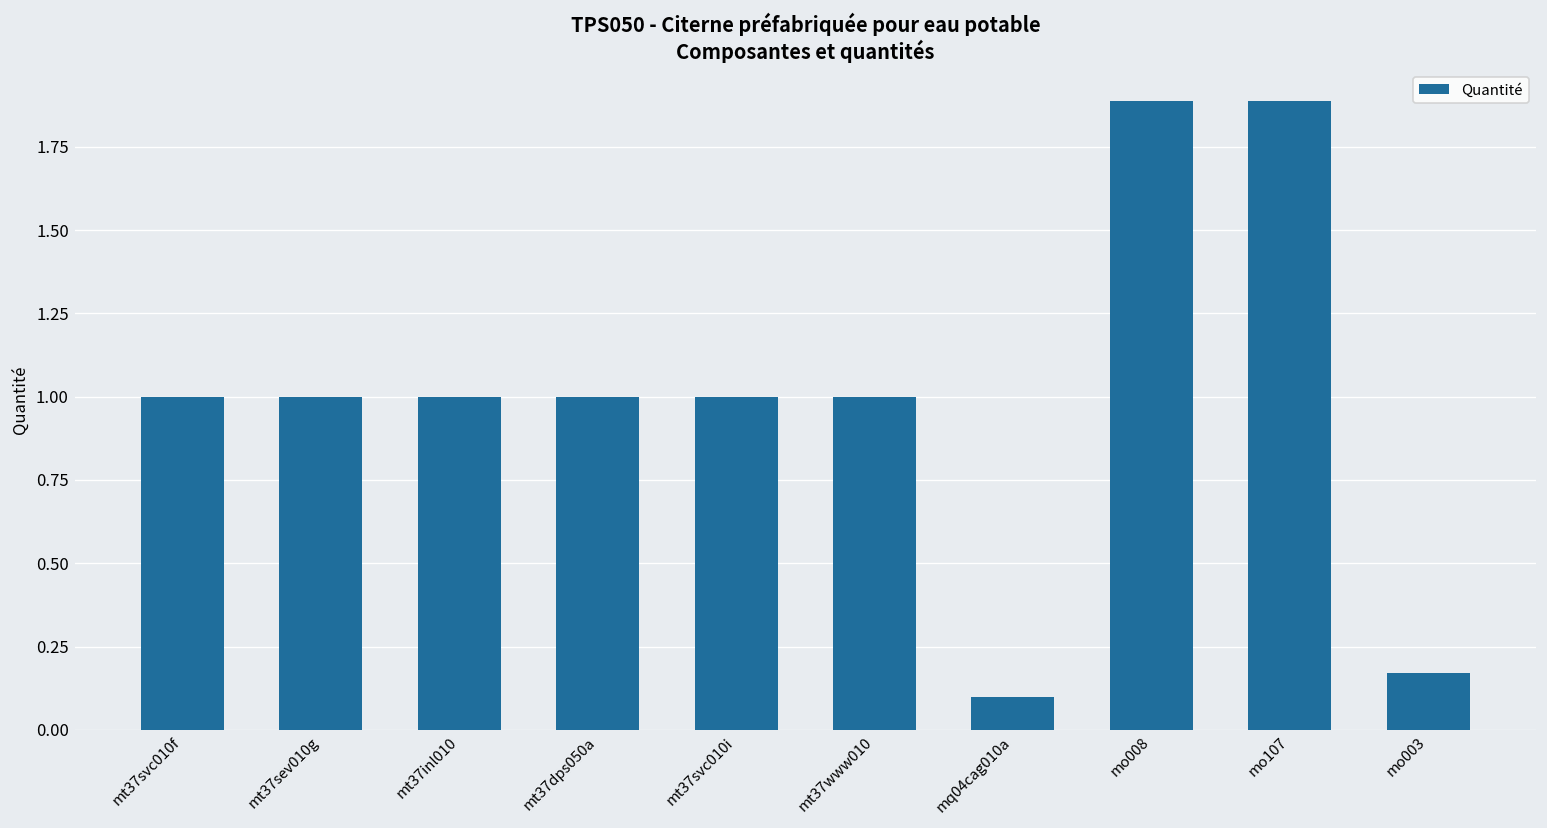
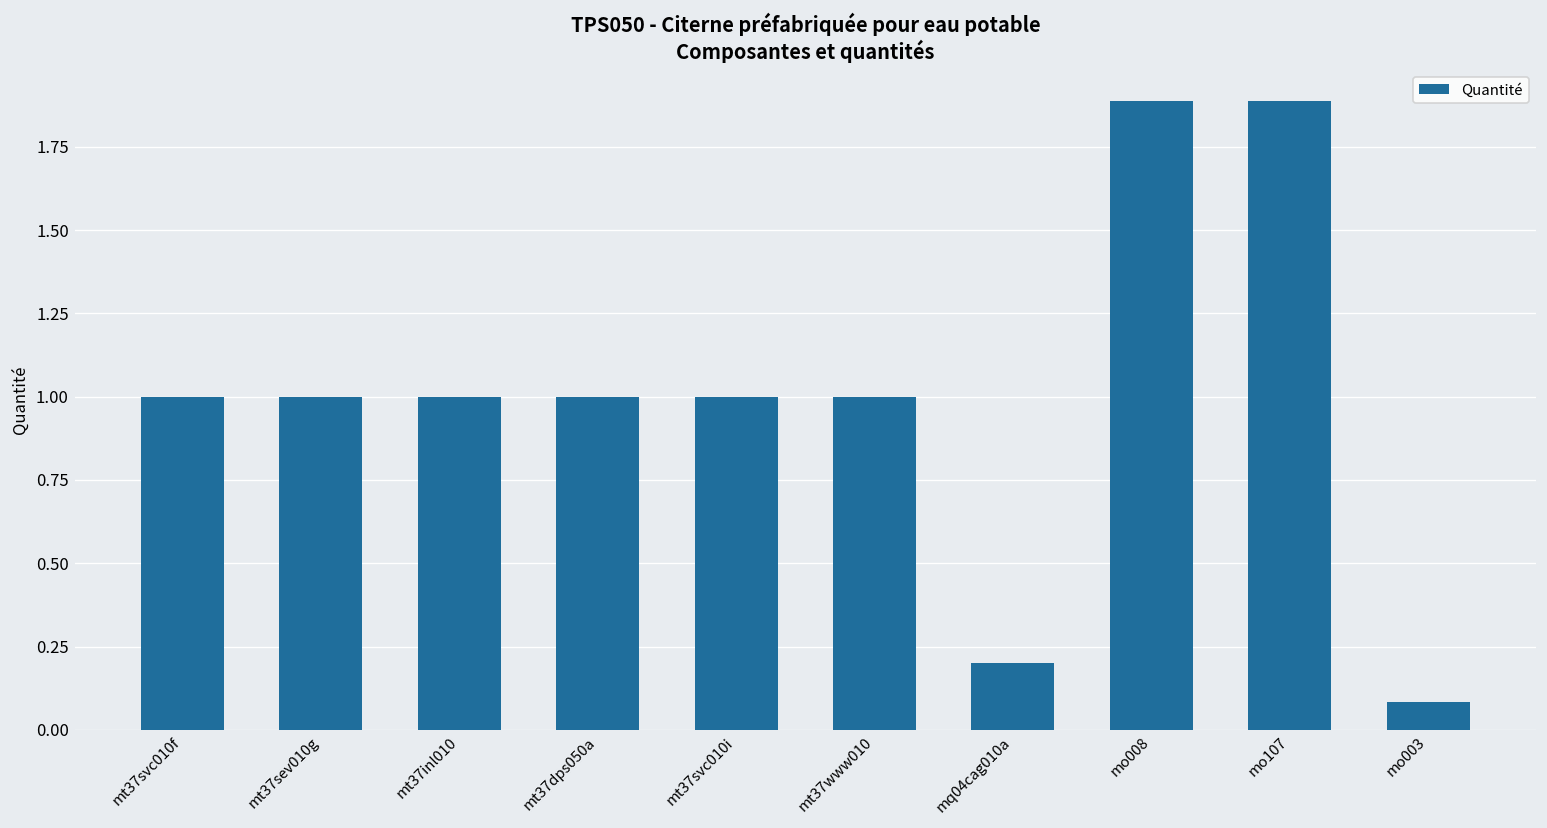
  {
    "mt37svc010f": 1.00,
    "mt37sev010g": 1.00,
    "mt37inl010": 1.00,
    "mt37dps050a": 1.00,
    "mt37svc010i": 1.00,
    "mt37www010": 1.00,
-   "mq04cag010a": 0.1,
+   "mq04cag010a": 0.2,
    "mo008": 1.89,
    "mo107": 1.89,
-   "mo003": 0.17
+   "mo003": 0.09
  }
